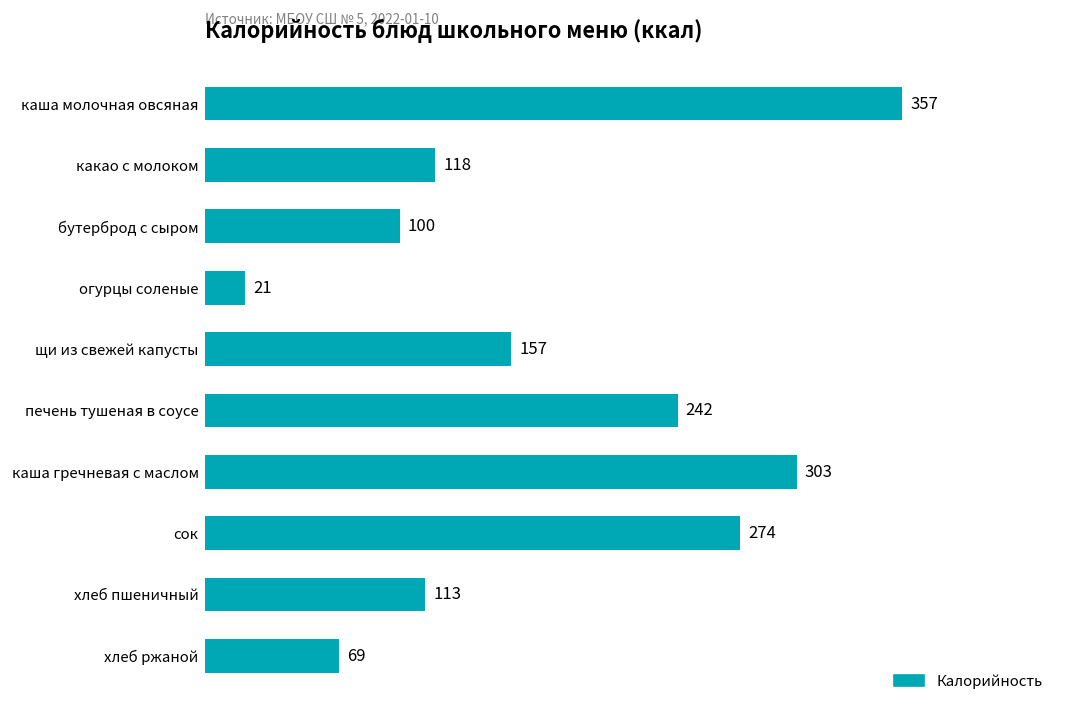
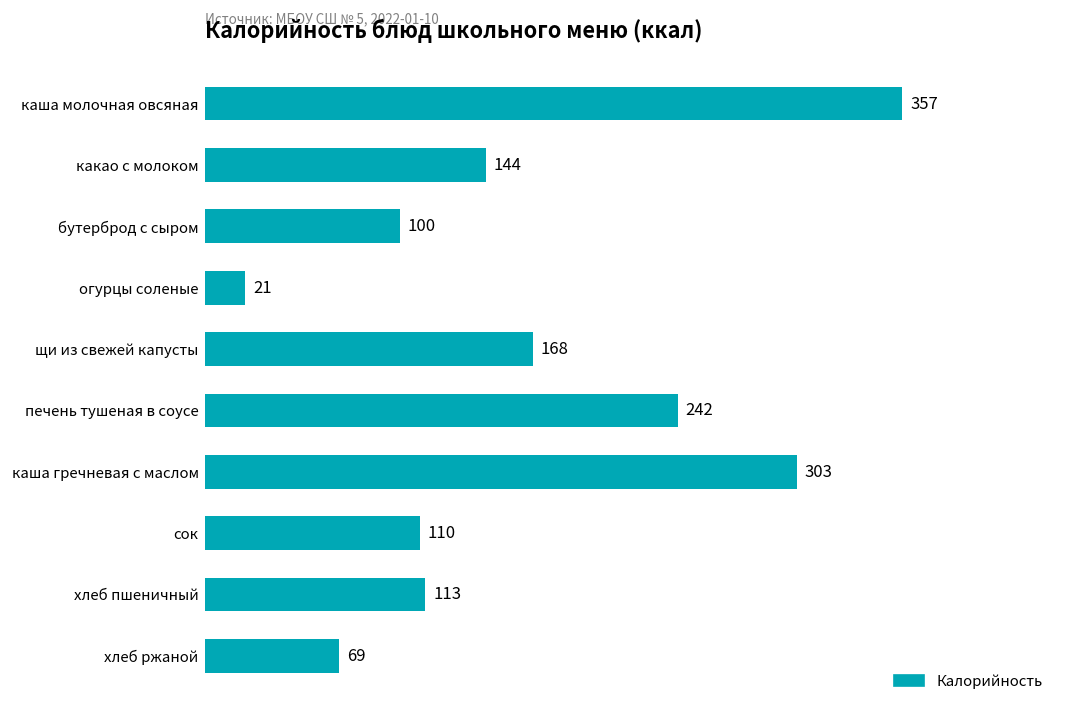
  {
    "каша молочная овсяная": 357,
-   "какао с молоком": 118,
+   "какао с молоком": 144,
    "бутерброд с сыром": 100,
    "огурцы соленые": 21,
-   "щи из свежей капусты": 157,
+   "щи из свежей капусты": 168,
    "печень тушеная в соусе": 242,
    "каша гречневая с маслом": 303,
-   "сок": 274,
+   "сок": 110,
    "хлеб пшеничный": 113,
    "хлеб ржаной": 69
  }
